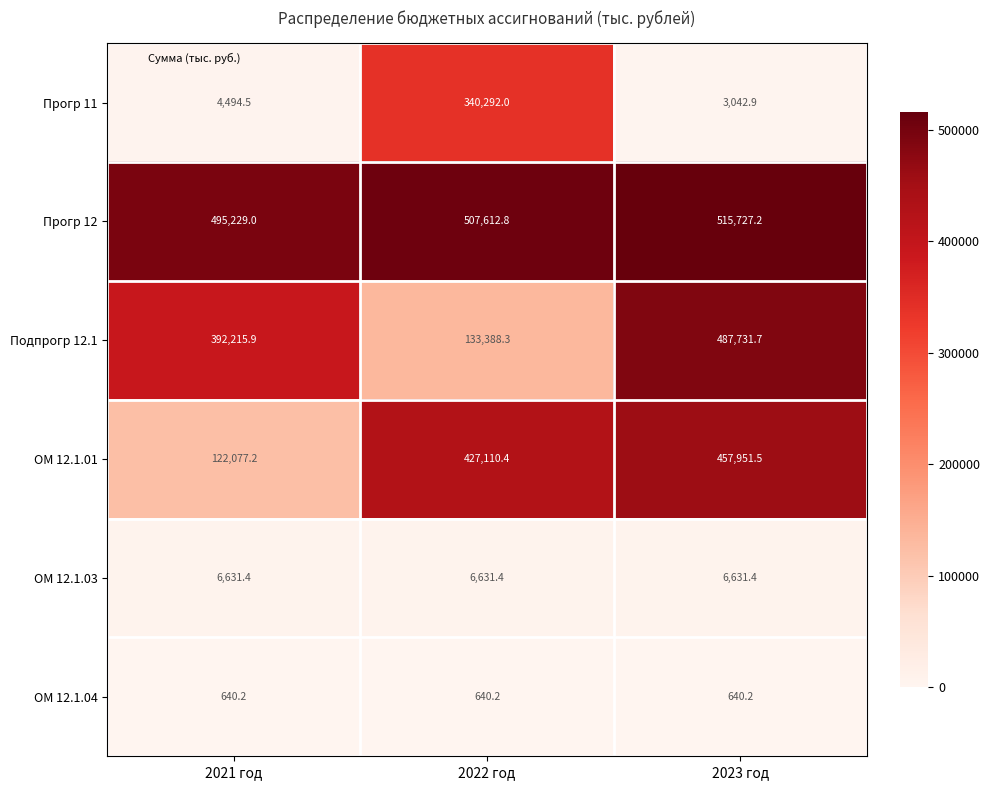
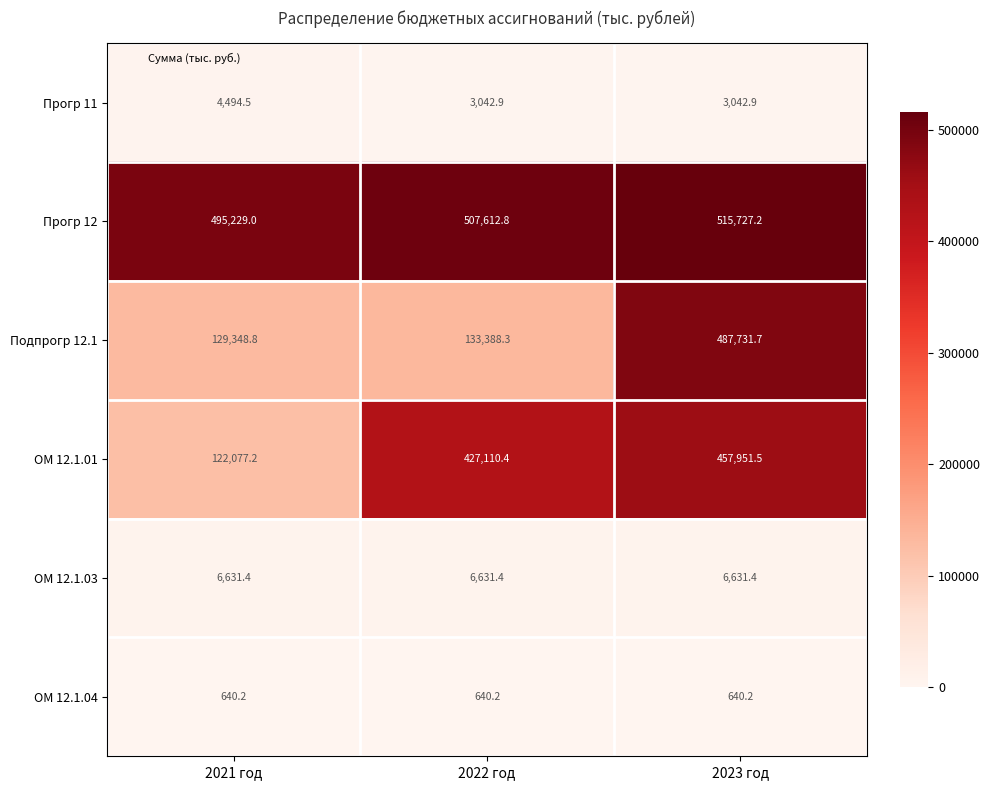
  {
    "Прогр 11": {
      "2021 год": "4,494.5",
-     "2022 год": "340,292.0",
+     "2022 год": "3,042.9",
      "2023 год": "3,042.9"
    },
    "Прогр 12": {
      "2021 год": "495,229.0",
      "2022 год": "507,612.8",
      "2023 год": "515,727.2"
    },
    "Подпрогр 12.1": {
-     "2021 год": "392,215.9",
+     "2021 год": "129,348.8",
      "2022 год": "133,388.3",
      "2023 год": "487,731.7"
    },
    "ОМ 12.1.01": {
      "2021 год": "122,077.2",
      "2022 год": "427,110.4",
      "2023 год": "457,951.5"
    },
    "ОМ 12.1.03": {
      "2021 год": "6,631.4",
      "2022 год": "6,631.4",
      "2023 год": "6,631.4"
    },
    "ОМ 12.1.04": {
      "2021 год": "640.2",
      "2022 год": "640.2",
      "2023 год": "640.2"
    }
  }
